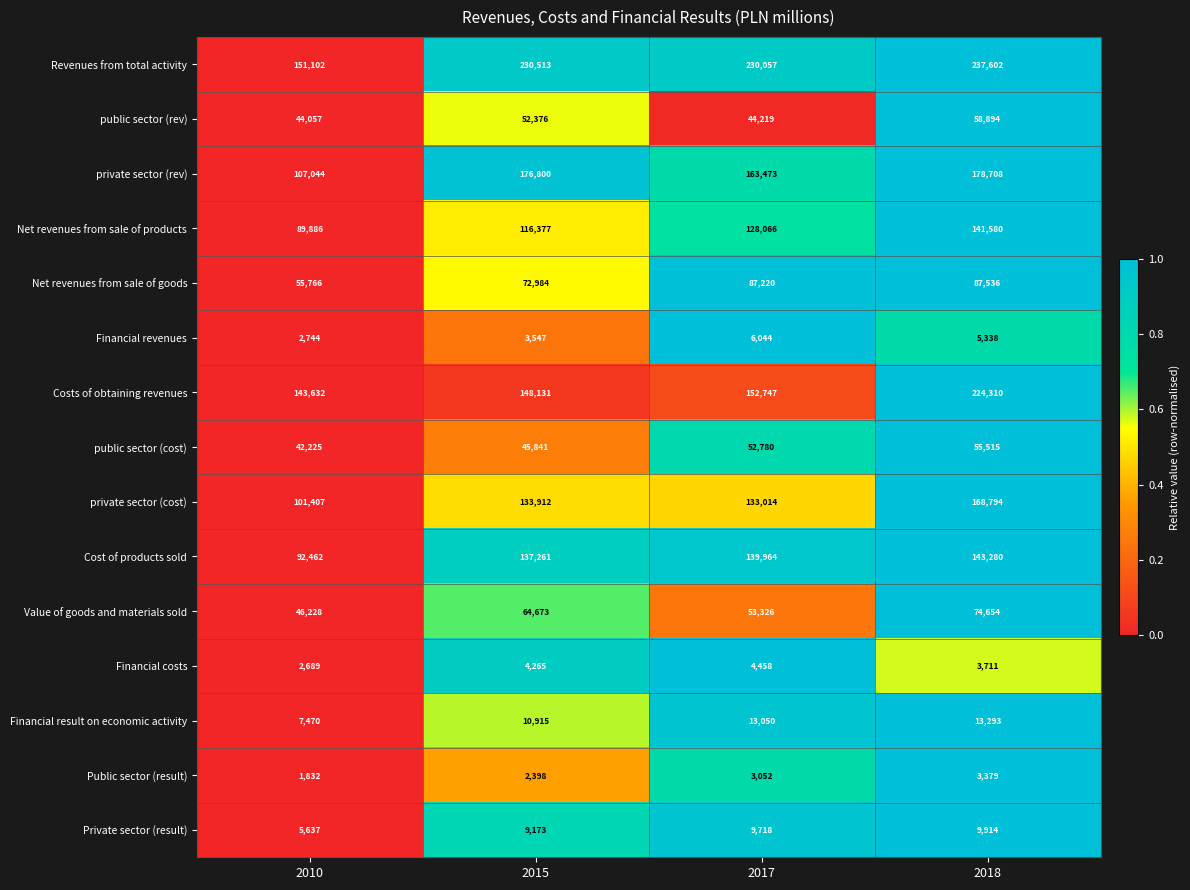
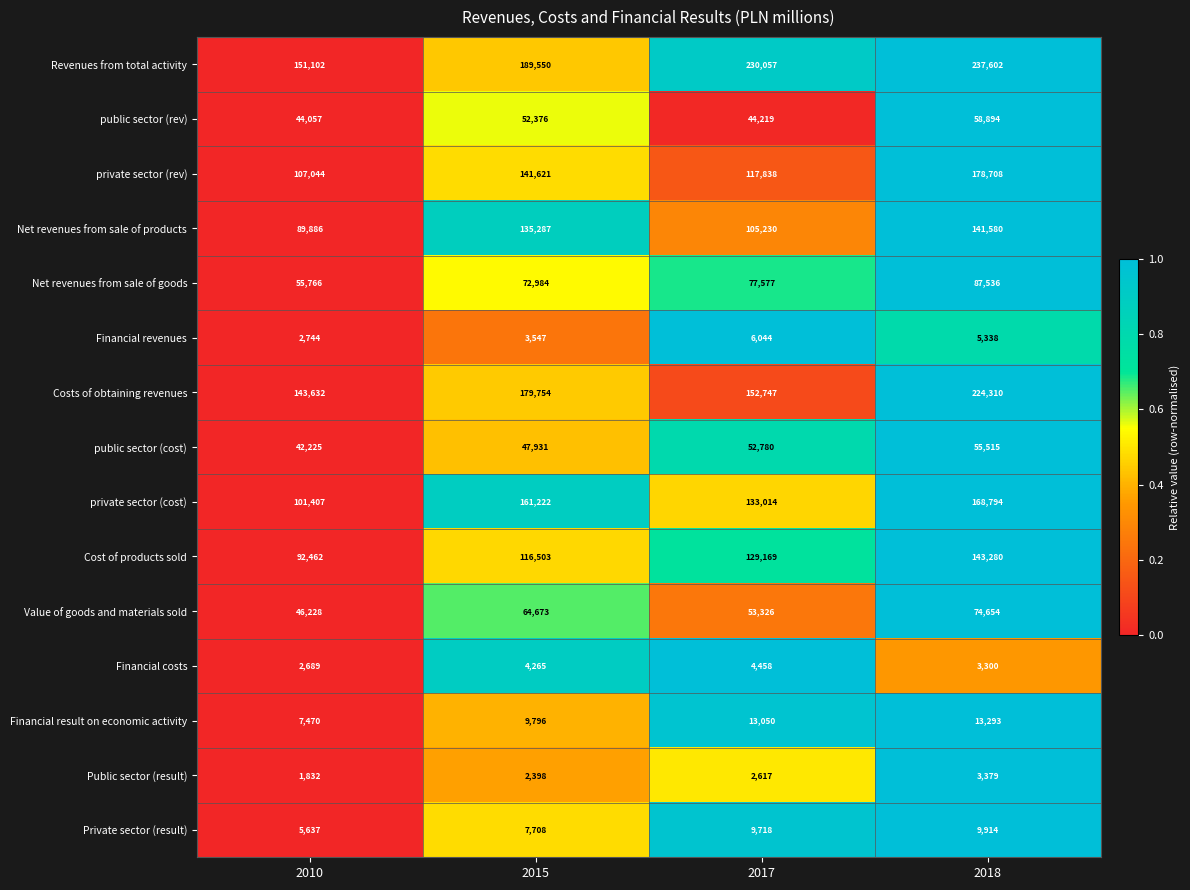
  {
    "Revenues from total activity": {
      "2010": "151,102",
-     "2015": "230,513",
+     "2015": "189,550",
      "2017": "230,057",
      "2018": "237,602"
    },
    "public sector (rev)": {
      "2010": "44,057",
      "2015": "52,376",
      "2017": "44,219",
      "2018": "58,894"
    },
    "private sector (rev)": {
      "2010": "107,044",
-     "2015": "176,800",
-     "2017": "163,473",
+     "2015": "141,621",
+     "2017": "117,838",
      "2018": "178,708"
    },
    "Net revenues from sale of products": {
      "2010": "89,886",
-     "2015": "116,377",
-     "2017": "128,066",
+     "2015": "135,287",
+     "2017": "105,230",
      "2018": "141,580"
    },
    "Net revenues from sale of goods": {
      "2010": "55,766",
      "2015": "72,984",
-     "2017": "87,220",
+     "2017": "77,577",
      "2018": "87,536"
    },
    "Financial revenues": {
      "2010": "2,744",
      "2015": "3,547",
      "2017": "6,044",
      "2018": "5,338"
    },
    "Costs of obtaining revenues": {
      "2010": "143,632",
-     "2015": "148,131",
+     "2015": "179,754",
      "2017": "152,747",
      "2018": "224,310"
    },
    "public sector (cost)": {
      "2010": "42,225",
-     "2015": "45,841",
+     "2015": "47,931",
      "2017": "52,780",
      "2018": "55,515"
    },
    "private sector (cost)": {
      "2010": "101,407",
-     "2015": "133,912",
+     "2015": "161,222",
      "2017": "133,014",
      "2018": "168,794"
    },
    "Cost of products sold": {
      "2010": "92,462",
-     "2015": "137,261",
-     "2017": "139,964",
+     "2015": "116,503",
+     "2017": "129,169",
      "2018": "143,280"
    },
    "Value of goods and materials sold": {
      "2010": "46,228",
      "2015": "64,673",
      "2017": "53,326",
      "2018": "74,654"
    },
    "Financial costs": {
      "2010": "2,689",
      "2015": "4,265",
      "2017": "4,458",
-     "2018": "3,711"
+     "2018": "3,300"
    },
    "Financial result on economic activity": {
      "2010": "7,470",
-     "2015": "10,915",
+     "2015": "9,796",
      "2017": "13,050",
      "2018": "13,293"
    },
    "Public sector (result)": {
      "2010": "1,832",
      "2015": "2,398",
-     "2017": "3,052",
+     "2017": "2,617",
      "2018": "3,379"
    },
    "Private sector (result)": {
      "2010": "5,637",
-     "2015": "9,173",
+     "2015": "7,708",
      "2017": "9,718",
      "2018": "9,914"
    }
  }
